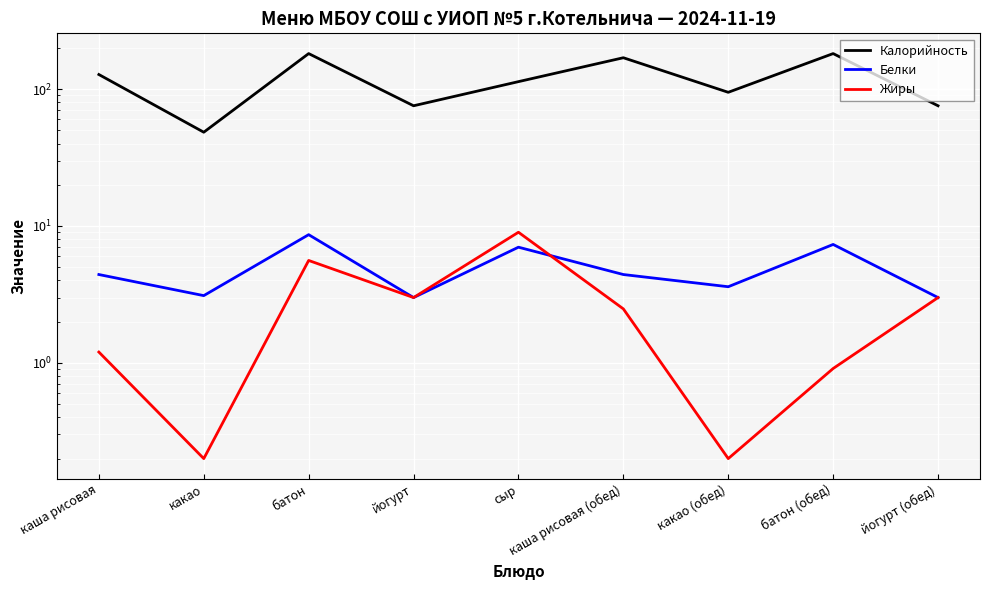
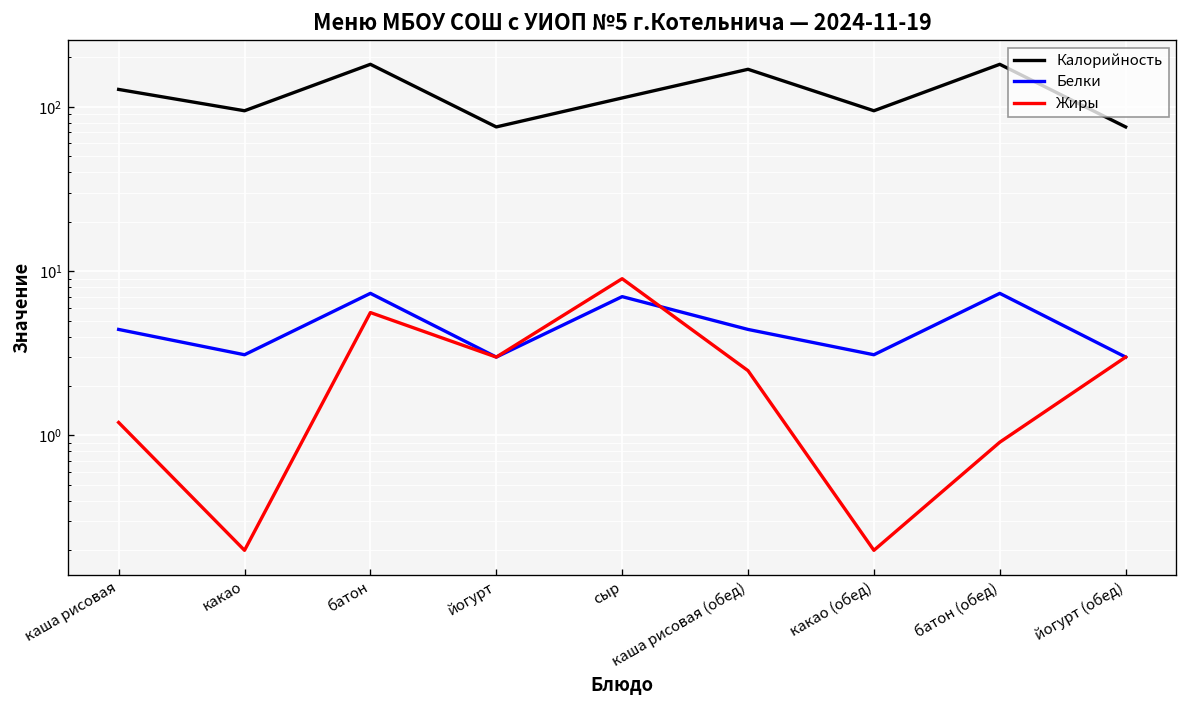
  {
    "Калорийность": {
      "каша рисовая": 130,
-     "какао": 48,
+     "какао": 90,
      "батон": 180,
      "йогурт": 80,
      "сыр": 110,
      "каша рисовая (обед)": 170,
      "какао (обед)": 90,
      "батон (обед)": 180,
      "йогурт (обед)": 80
    },
    "Белки": {
      "каша рисовая": 4.4,
      "какао": 3.1,
-     "батон": 9,
+     "батон": 7,
      "сыр": 7,
      "каша рисовая (обед)": 4.4,
-     "какао (обед)": 3.6,
+     "какао (обед)": 3.1,
      "батон (обед)": 7
    },
    "Жиры": {
      "каша рисовая": 1.2,
      "какао": 0.2,
      "батон": 5.6,
      "сыр": 9,
      "каша рисовая (обед)": 2.5,
      "какао (обед)": 0.2,
      "батон (обед)": 0.9
    }
  }
